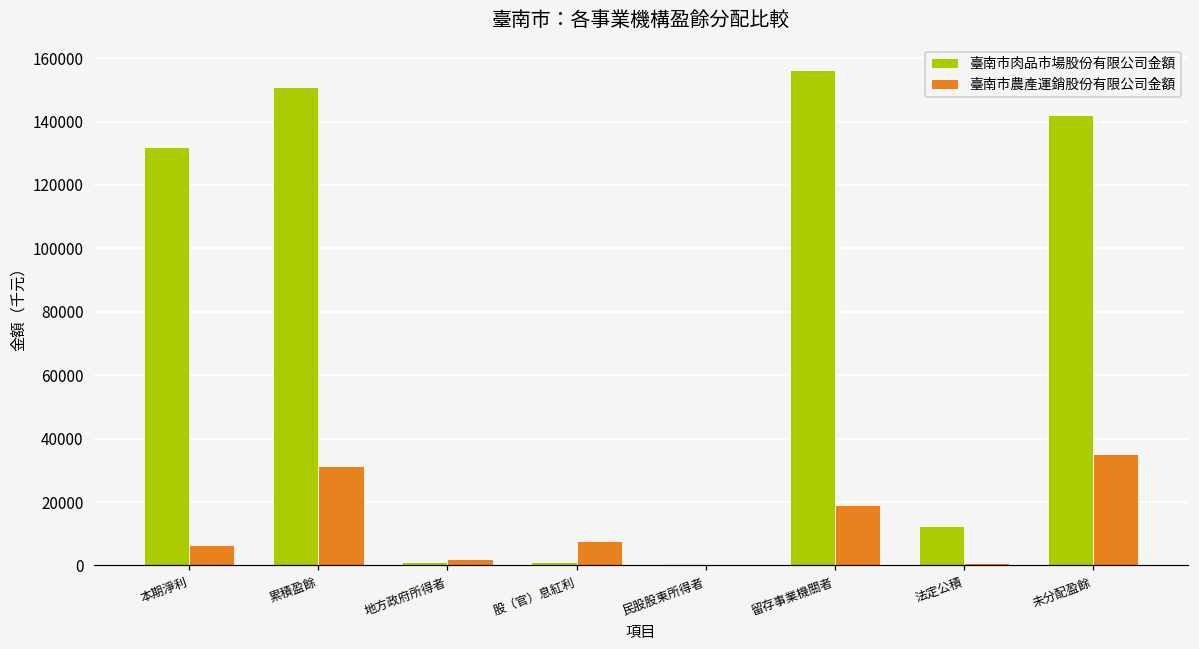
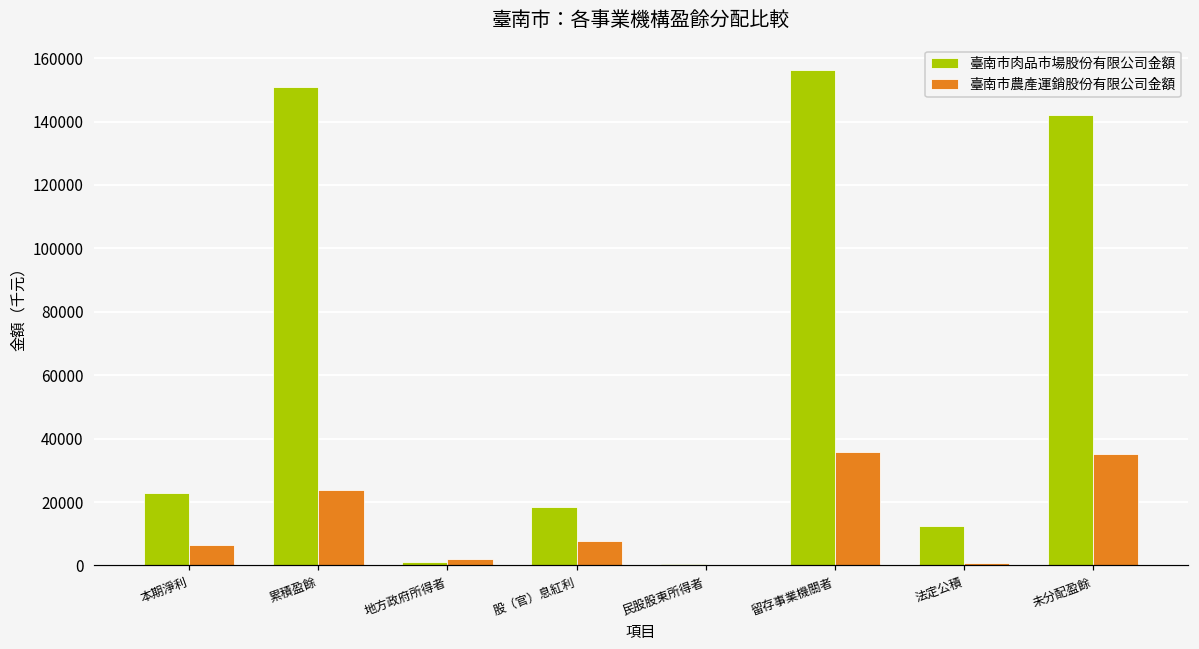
  {
    "臺南市肉品市場股份有限公司金額": {
-     "本期淨利": 132000,
+     "本期淨利": 23000,
      "累積盈餘": 151000,
      "地方政府所得者": 1000,
-     "股（官）息紅利": 1000,
+     "股（官）息紅利": 18000,
      "留存事業機關者": 156000,
      "法定公積": 13000,
      "未分配盈餘": 142000
    },
    "臺南市農產運銷股份有限公司金額": {
      "本期淨利": 6000,
-     "累積盈餘": 31000,
+     "累積盈餘": 24000,
      "地方政府所得者": 2000,
      "股（官）息紅利": 8000,
      "民股股東所得者": 0,
-     "留存事業機關者": 19000,
+     "留存事業機關者": 36000,
      "未分配盈餘": 35000
    }
  }
